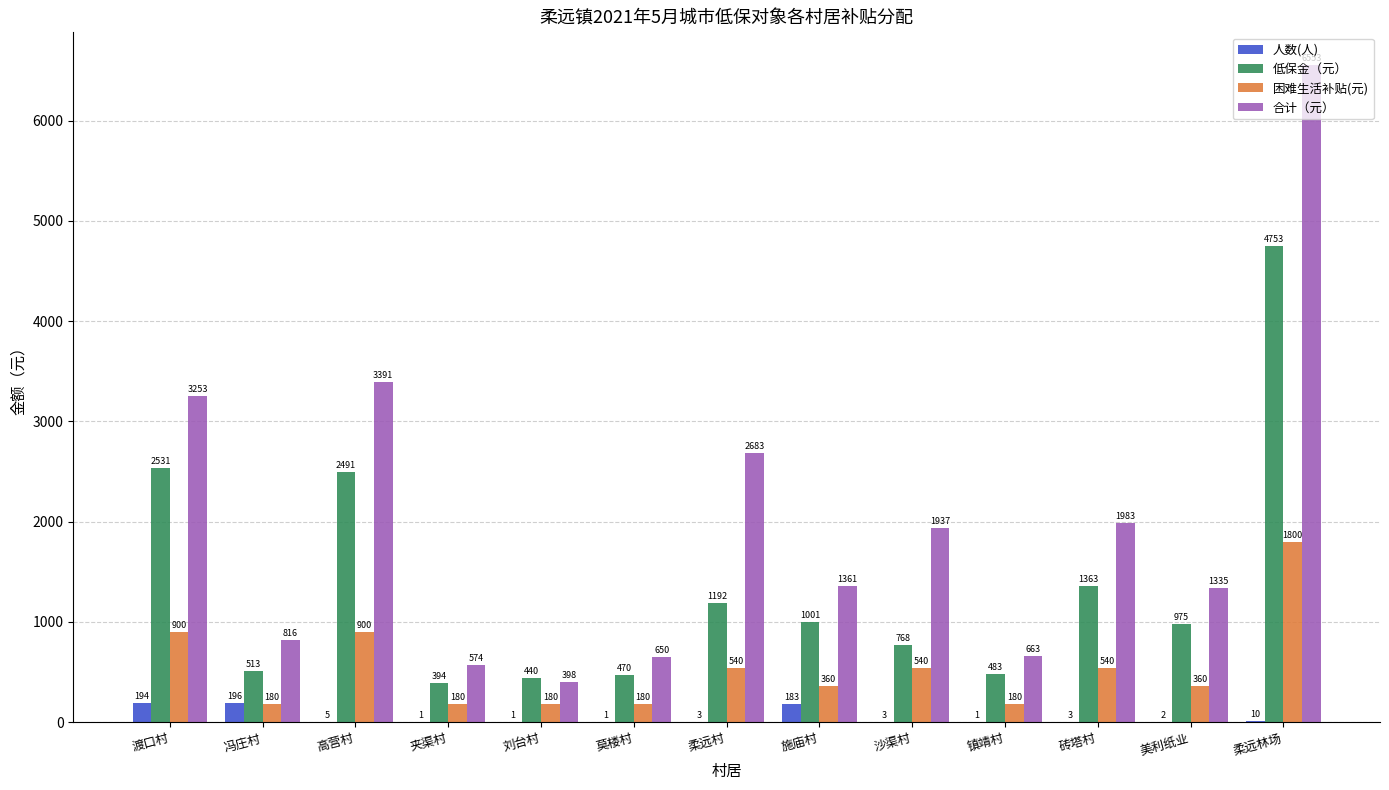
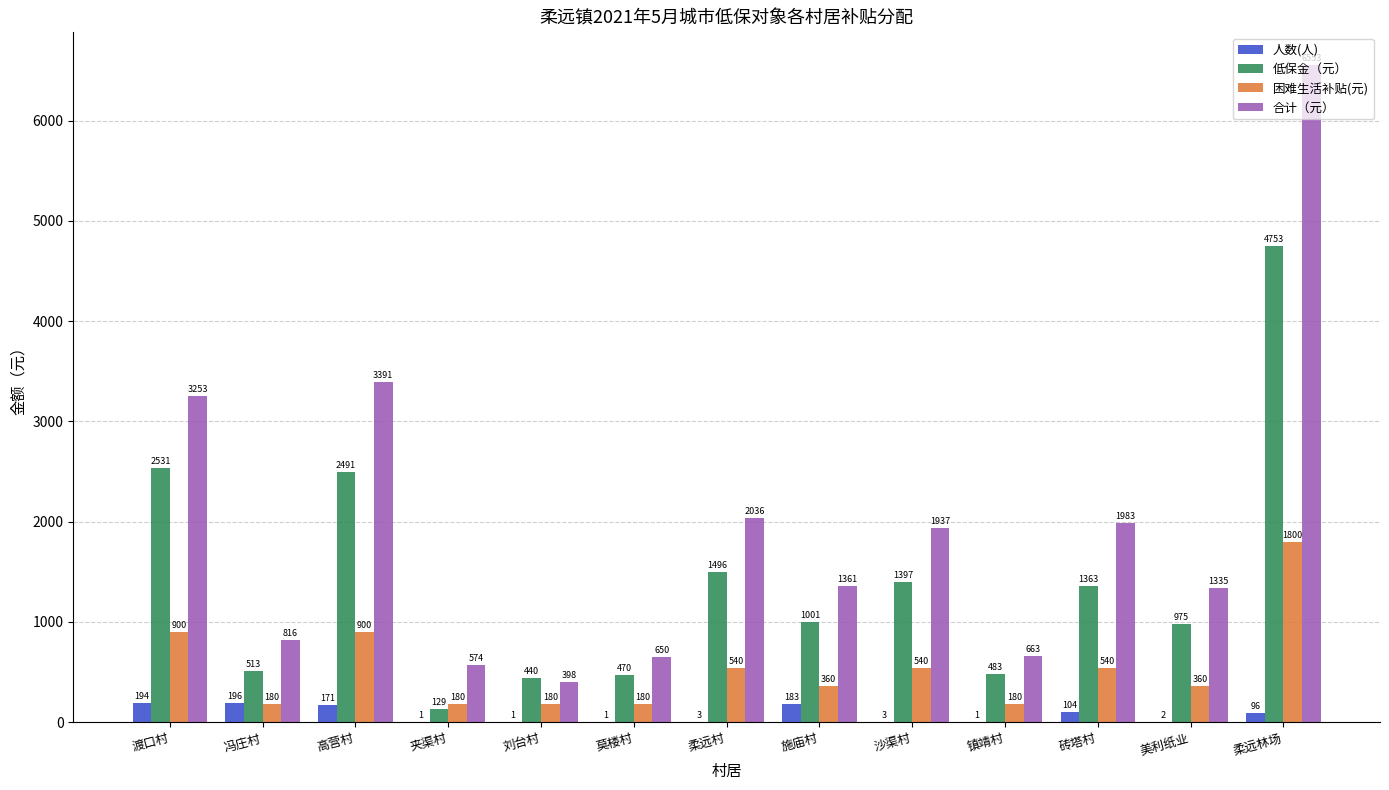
  {
    "人数(人)": {
      "渡口村": 194,
      "冯庄村": 196,
-     "高营村": 5,
+     "高营村": 171,
      "夹渠村": 1,
      "刘台村": 1,
      "莫楼村": 1,
      "柔远村": 3,
      "施庙村": 183,
      "沙渠村": 3,
      "镇靖村": 1,
-     "砖塔村": 3,
+     "砖塔村": 104,
      "美利纸业": 2,
-     "柔远林场": 10
+     "柔远林场": 96
    },
    "低保金（元）": {
      "渡口村": 2531,
      "冯庄村": 513,
      "高营村": 2491,
-     "夹渠村": 394,
+     "夹渠村": 129,
      "刘台村": 440,
      "莫楼村": 470,
-     "柔远村": 1192,
+     "柔远村": 1496,
      "施庙村": 1001,
-     "沙渠村": 768,
+     "沙渠村": 1397,
      "镇靖村": 483,
      "砖塔村": 1363,
      "美利纸业": 975,
      "柔远林场": 4753
    },
    "困难生活补贴(元)": {
      "渡口村": 900,
      "冯庄村": 180,
      "高营村": 900,
      "夹渠村": 180,
      "刘台村": 180,
      "莫楼村": 180,
      "柔远村": 540,
      "施庙村": 360,
      "沙渠村": 540,
      "镇靖村": 180,
      "砖塔村": 540,
      "美利纸业": 360,
      "柔远林场": 1800
    },
    "合计（元）": {
      "渡口村": 3253,
      "冯庄村": 816,
      "高营村": 3391,
      "夹渠村": 574,
      "刘台村": 398,
      "莫楼村": 650,
-     "柔远村": 2683,
+     "柔远村": 2036,
      "施庙村": 1361,
      "沙渠村": 1937,
      "镇靖村": 663,
      "砖塔村": 1983,
      "美利纸业": 1335
    }
  }
